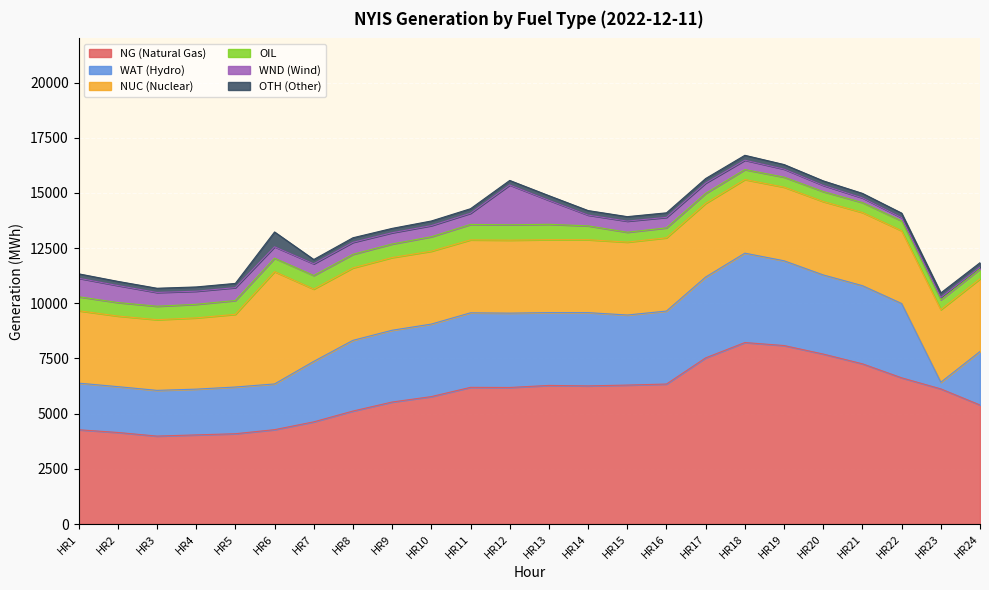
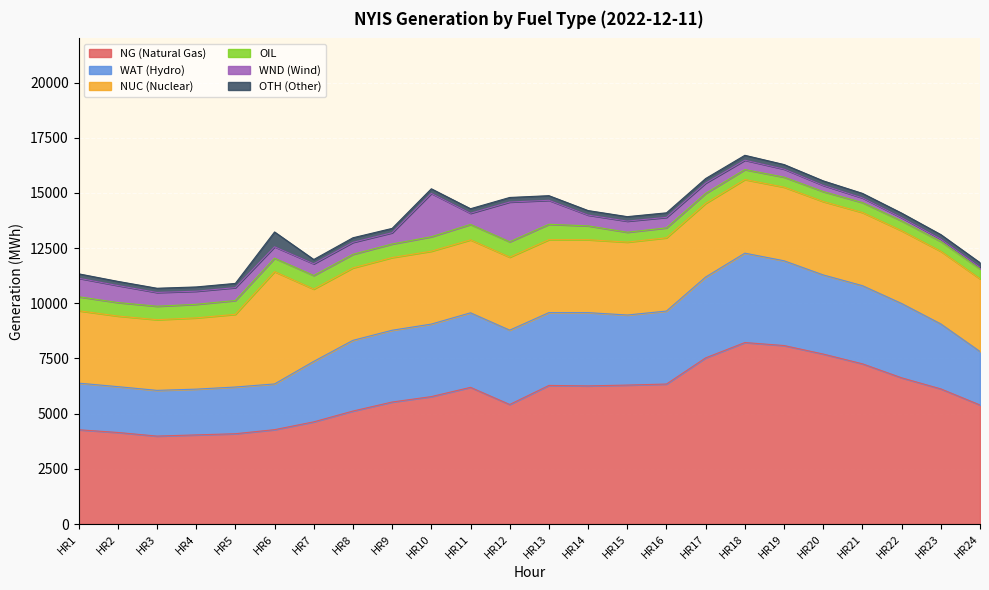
  {
    "NG (Natural Gas)": {
      "HR1": 4300,
      "HR2": 4100,
      "HR3": 4000,
      "HR4": 4000,
      "HR5": 4100,
      "HR6": 4300,
      "HR7": 4600,
      "HR8": 5100,
      "HR9": 5500,
      "HR10": 5800,
      "HR11": 6200,
-     "HR12": 6200,
+     "HR12": 5400,
      "HR13": 6300,
      "HR14": 6300,
      "HR15": 6300,
      "HR16": 6300,
      "HR17": 7500,
      "HR18": 8200,
      "HR19": 8100,
      "HR20": 7700,
      "HR21": 7300,
      "HR22": 6600,
      "HR23": 6100,
      "HR24": 5400
    },
    "WAT (Hydro)": {
      "HR1": 2100,
      "HR2": 2100,
      "HR3": 2100,
      "HR4": 2100,
      "HR5": 2100,
      "HR6": 2100,
      "HR7": 2700,
      "HR8": 3200,
      "HR9": 3300,
      "HR10": 3300,
      "HR11": 3400,
      "HR12": 3400,
      "HR13": 3300,
      "HR14": 3300,
      "HR15": 3200,
      "HR16": 3300,
      "HR17": 3700,
      "HR18": 4000,
      "HR19": 3800,
      "HR20": 3600,
      "HR21": 3500,
      "HR22": 3400,
-     "HR23": 300,
+     "HR23": 2900,
      "HR24": 2400
    },
    "NUC (Nuclear)": {
      "HR1": 3300,
      "HR2": 3200,
      "HR3": 3200,
      "HR4": 3200,
      "HR5": 3300,
      "HR6": 5100,
      "HR7": 3300,
      "HR8": 3300,
      "HR9": 3300,
      "HR10": 3300,
      "HR11": 3300,
      "HR12": 3300,
      "HR13": 3300,
      "HR14": 3300,
      "HR15": 3300,
      "HR16": 3300,
      "HR17": 3300,
      "HR18": 3300,
      "HR19": 3300,
      "HR20": 3300,
      "HR21": 3300,
      "HR22": 3300,
      "HR23": 3300,
      "HR24": 3300
    },
    "OIL": {
      "HR1": 600,
      "HR2": 600,
      "HR3": 600,
      "HR4": 600,
      "HR5": 600,
      "HR6": 600,
      "HR7": 600,
      "HR8": 600,
      "HR9": 600,
      "HR10": 700,
      "HR11": 700,
      "HR12": 700,
      "HR13": 700,
      "HR14": 600,
      "HR15": 400,
      "HR16": 500,
      "HR17": 500,
      "HR18": 500,
      "HR19": 500,
      "HR20": 500,
      "HR21": 400,
      "HR22": 400
    },
    "WND (Wind)": {
      "HR1": 800,
      "HR2": 800,
      "HR3": 600,
      "HR4": 600,
      "HR5": 600,
      "HR6": 500,
      "HR7": 500,
      "HR8": 500,
      "HR9": 500,
-     "HR10": 500,
+     "HR10": 2000,
      "HR11": 500,
      "HR12": 1800,
      "HR13": 1100,
      "HR14": 500,
      "HR15": 500,
      "HR16": 500,
      "HR17": 500,
      "HR18": 400,
      "HR19": 400,
      "HR20": 300,
      "HR21": 200,
      "HR22": 100
    },
    "OTH (Other)": {
      "HR1": 200,
      "HR2": 200,
      "HR3": 200,
      "HR4": 200,
      "HR5": 200,
      "HR6": 700,
      "HR7": 200,
      "HR8": 200,
      "HR9": 200,
      "HR10": 200,
      "HR11": 200,
      "HR12": 200,
      "HR13": 200,
      "HR14": 200,
      "HR15": 200,
      "HR16": 200,
      "HR17": 200,
      "HR18": 200,
      "HR19": 200,
      "HR20": 200,
      "HR21": 200,
      "HR22": 200,
      "HR23": 200,
      "HR24": 200
    }
  }
